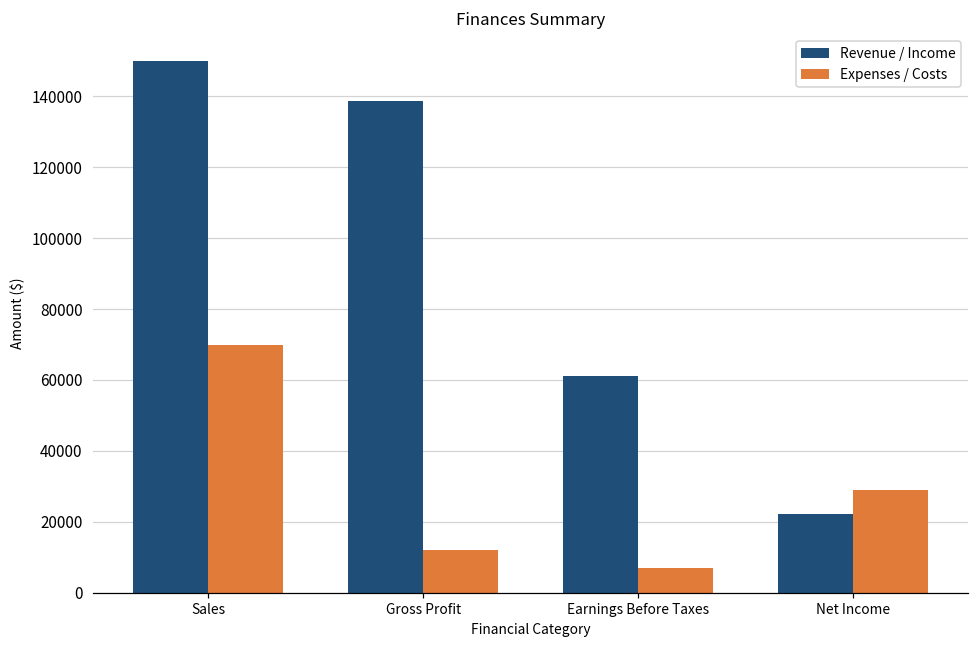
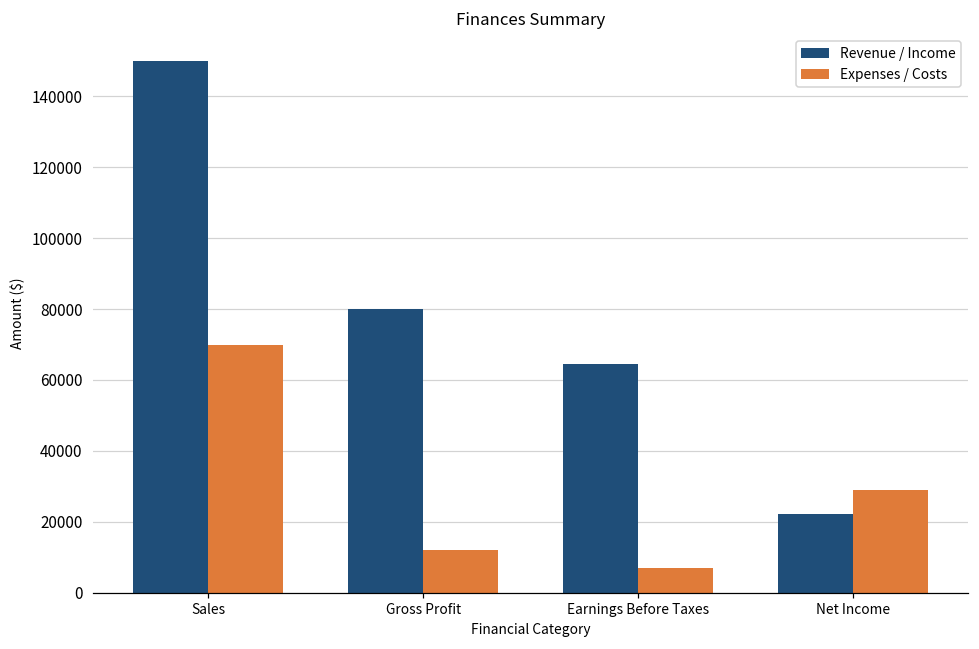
  {
    "Revenue / Income": {
      "Sales": 150000,
-     "Gross Profit": 139000,
-     "Earnings Before Taxes": 61000,
+     "Gross Profit": 80000,
+     "Earnings Before Taxes": 64000,
      "Net Income": 22000
    },
    "Expenses / Costs": {
      "Sales": 70000,
      "Gross Profit": 12000,
      "Earnings Before Taxes": 7000,
      "Net Income": 29000
    }
  }
